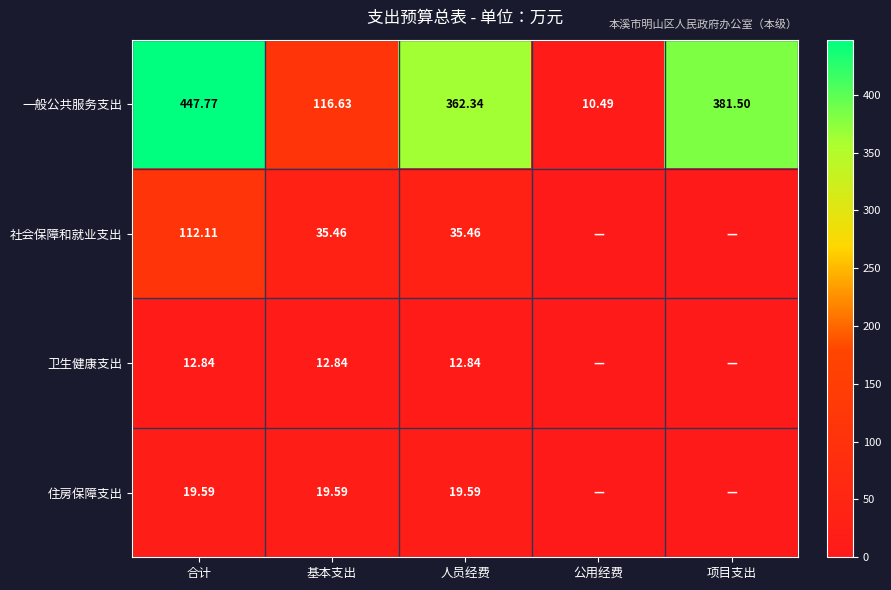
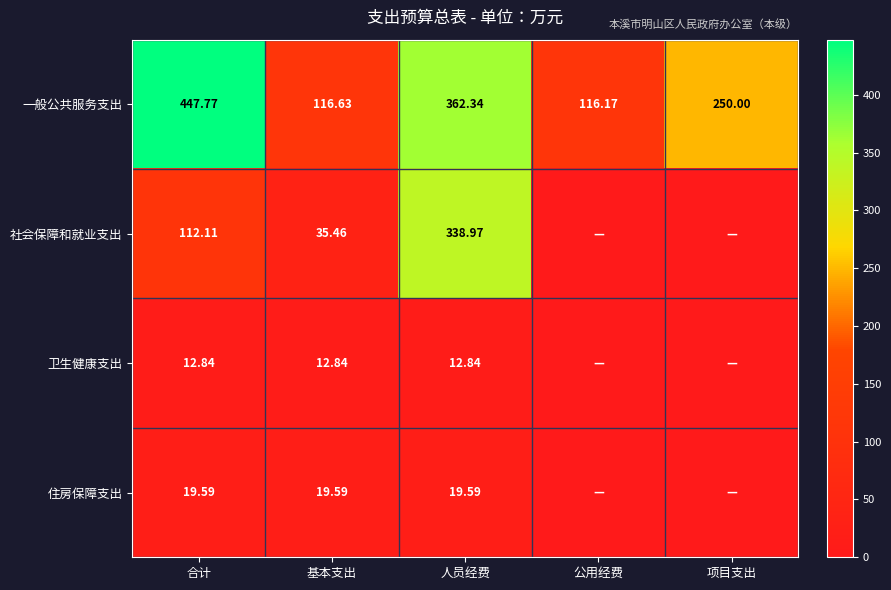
  {
    "一般公共服务支出": {
      "合计": 447.77,
      "基本支出": 116.63,
      "人员经费": 362.34,
-     "公用经费": 10.49,
-     "项目支出": 381.50
+     "公用经费": 116.17,
+     "项目支出": 250.00
    },
    "社会保障和就业支出": {
      "合计": 112.11,
      "基本支出": 35.46,
-     "人员经费": 35.46
+     "人员经费": 338.97
    },
    "卫生健康支出": {
      "合计": 12.84,
      "基本支出": 12.84,
      "人员经费": 12.84
    },
    "住房保障支出": {
      "合计": 19.59,
      "基本支出": 19.59,
      "人员经费": 19.59
    }
  }
